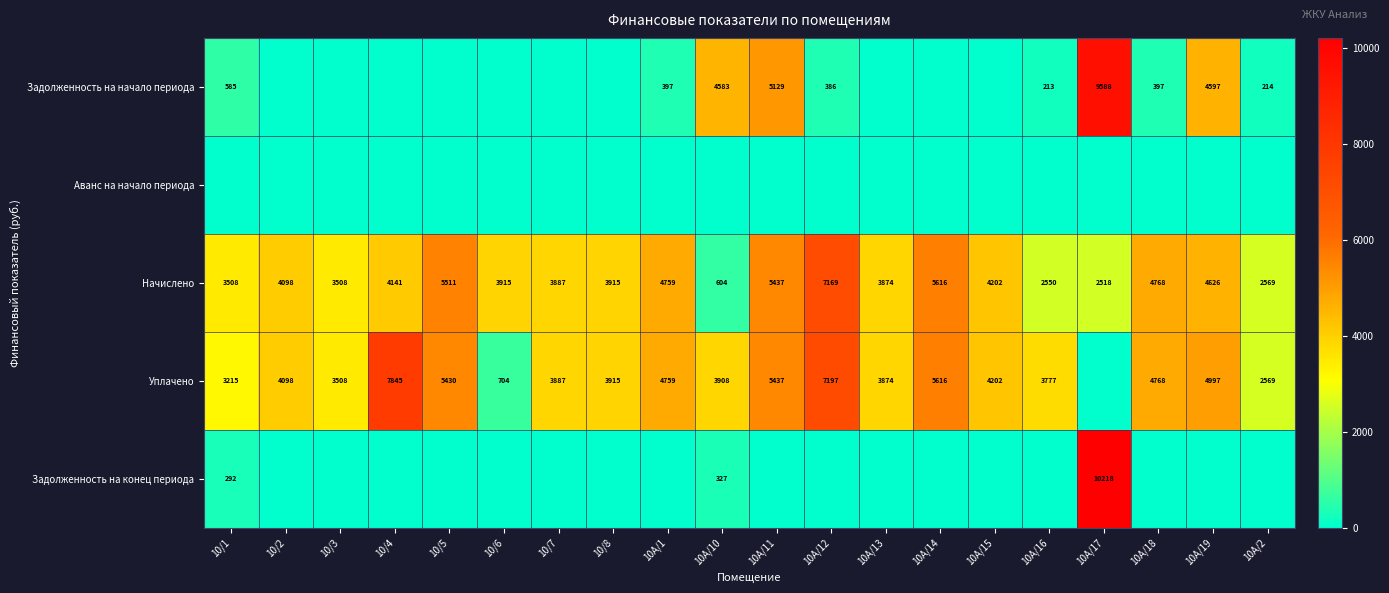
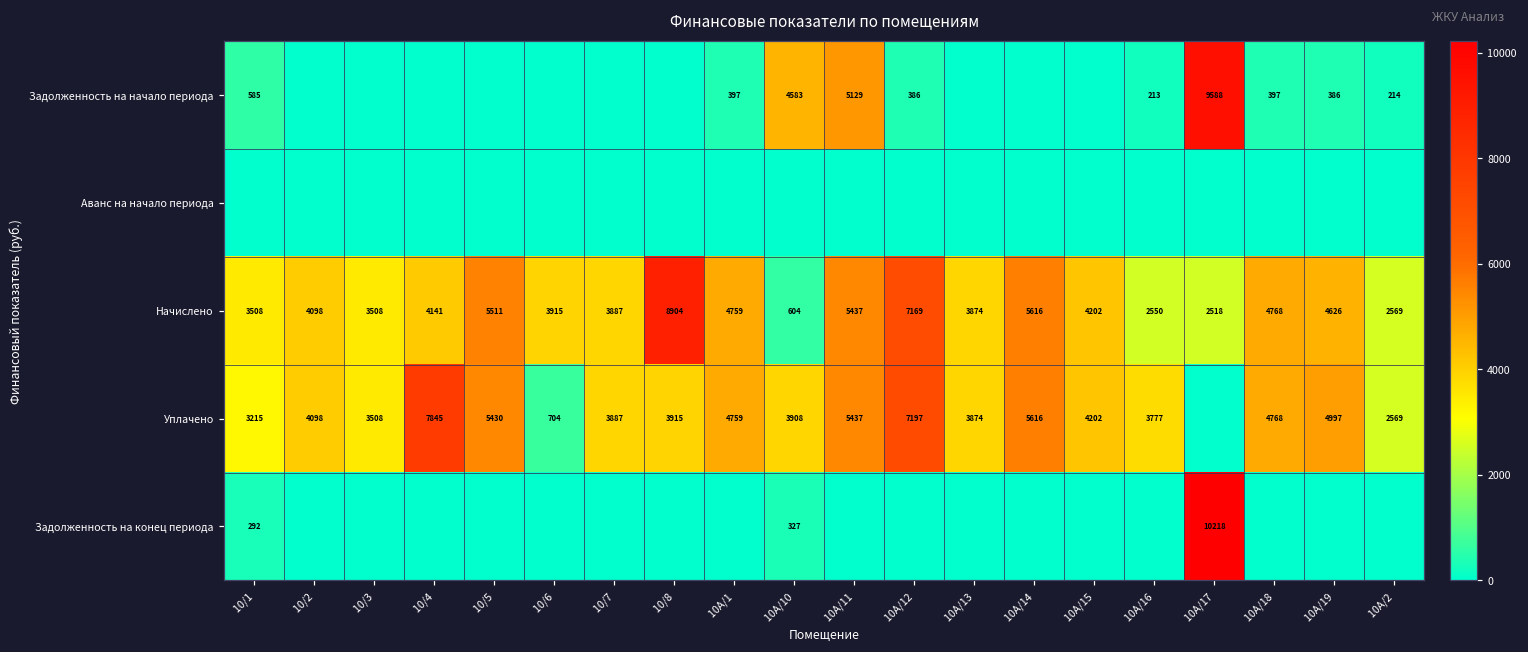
  {
    "Задолженность на начало периода": {
      "10/1": 585,
      "10А/1": 397,
      "10А/10": 4583,
      "10А/11": 5129,
      "10А/12": 386,
      "10А/16": 213,
      "10А/17": 9588,
      "10А/18": 397,
-     "10А/19": 4597,
+     "10А/19": 386,
      "10А/2": 214
    },
    "Начислено": {
      "10/1": 3508,
      "10/2": 4098,
      "10/3": 3508,
      "10/4": 4141,
      "10/5": 5511,
      "10/6": 3915,
      "10/7": 3887,
-     "10/8": 3915,
+     "10/8": 8904,
      "10А/1": 4759,
      "10А/10": 604,
      "10А/11": 5437,
      "10А/12": 7169,
      "10А/13": 3874,
      "10А/14": 5616,
      "10А/15": 4202,
      "10А/16": 2550,
      "10А/17": 2518,
      "10А/18": 4768,
      "10А/19": 4626,
      "10А/2": 2569
    },
    "Уплачено": {
      "10/1": 3215,
      "10/2": 4098,
      "10/3": 3508,
      "10/4": 7845,
      "10/5": 5430,
      "10/6": 704,
      "10/7": 3887,
      "10/8": 3915,
      "10А/1": 4759,
      "10А/10": 3908,
      "10А/11": 5437,
      "10А/12": 7197,
      "10А/13": 3874,
      "10А/14": 5616,
      "10А/15": 4202,
      "10А/16": 3777,
      "10А/18": 4768,
      "10А/19": 4997,
      "10А/2": 2569
    },
    "Задолженность на конец периода": {
      "10/1": 292,
      "10А/10": 327,
      "10А/17": 10218
    }
  }
